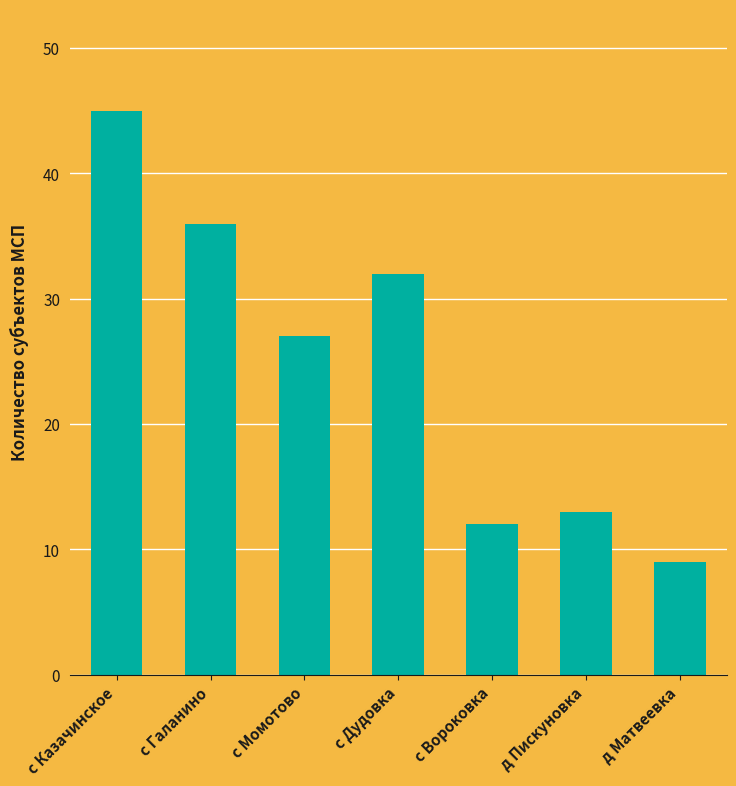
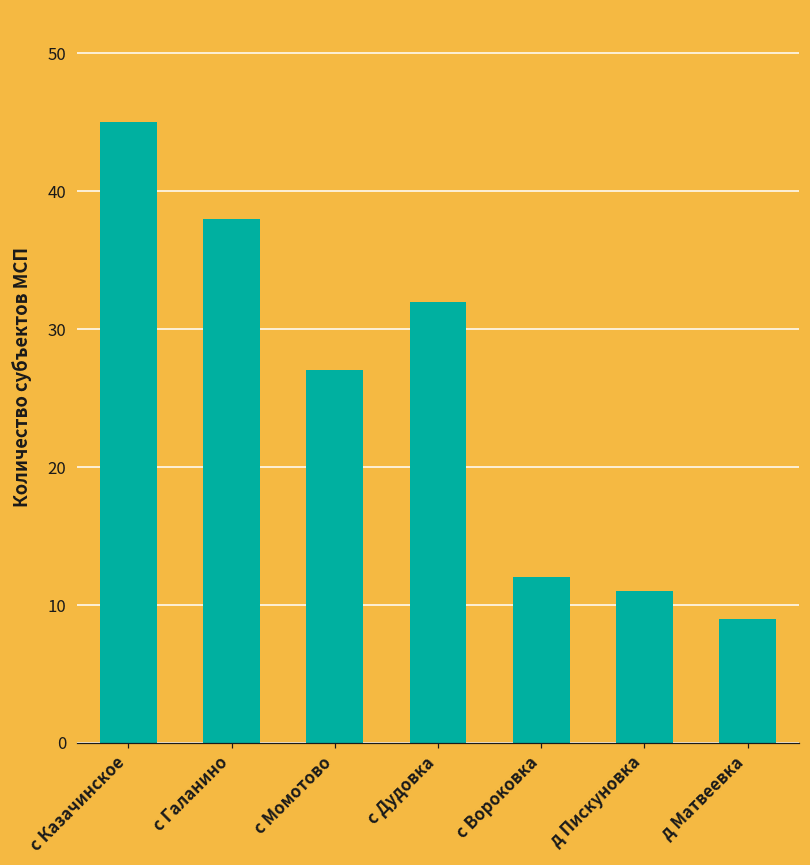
  {
    "с Казачинское": 45,
-   "с Галанино": 36,
+   "с Галанино": 38,
    "с Момотово": 27,
    "с Дудовка": 32,
    "с Вороковка": 12,
-   "д Пискуновка": 13,
+   "д Пискуновка": 11,
    "д Матвеевка": 9
  }
